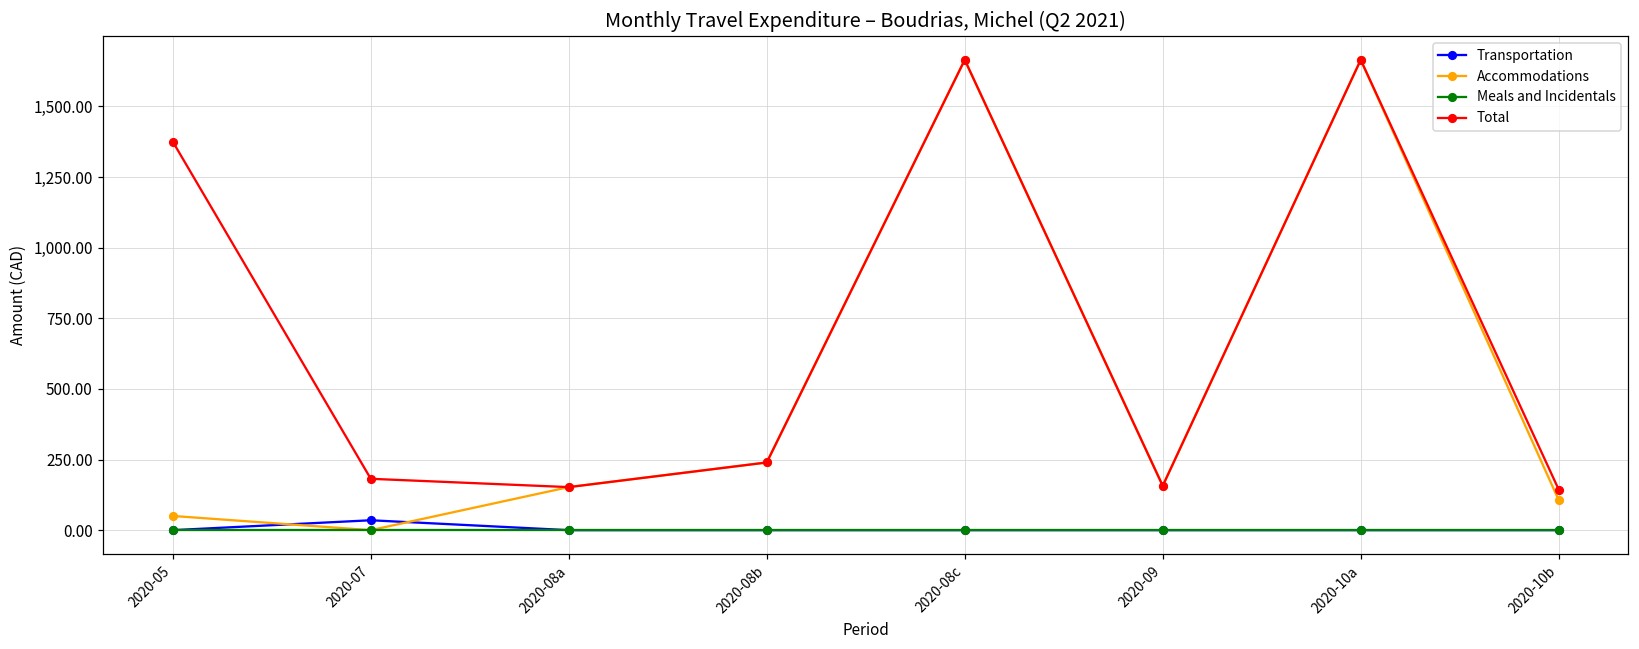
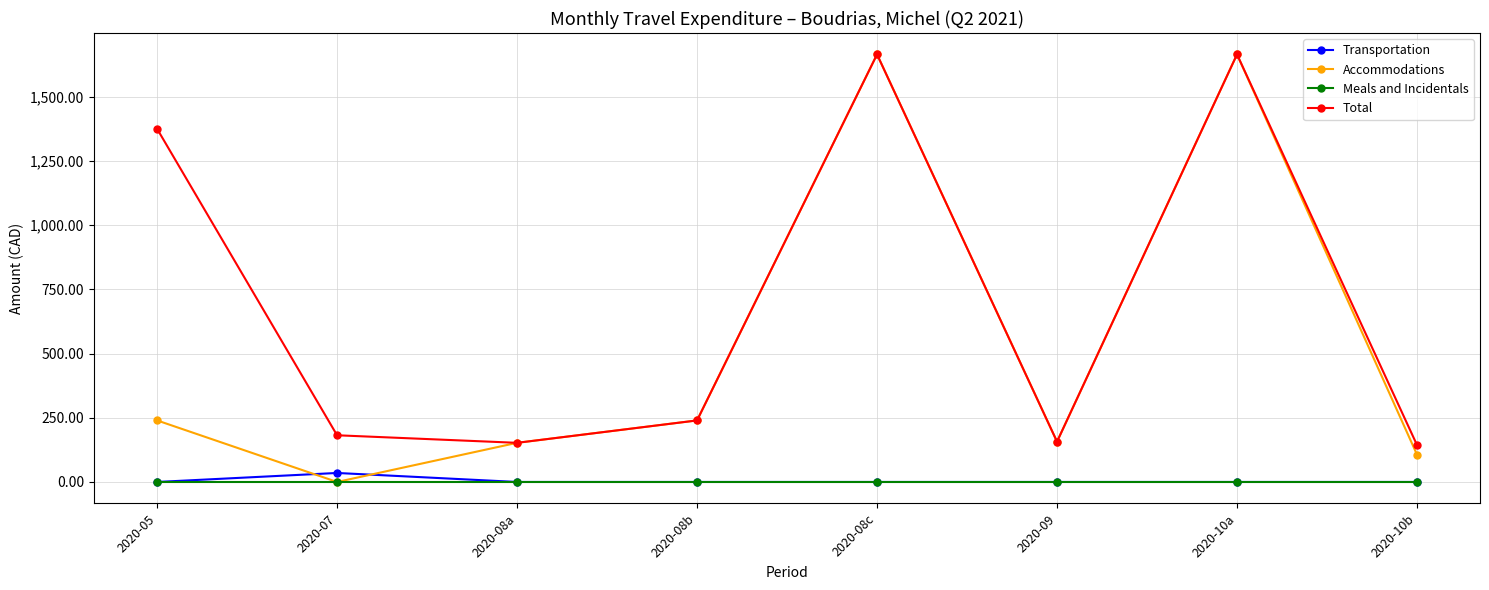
  {
    "Transportation": {
      "2020-07": "40"
    },
    "Accommodations": {
-     "2020-05": "50",
+     "2020-05": "240",
      "2020-10b": "110"
    },
    "Total": {
      "2020-05": "1,380",
      "2020-07": "180",
      "2020-10b": "140"
    }
  }
